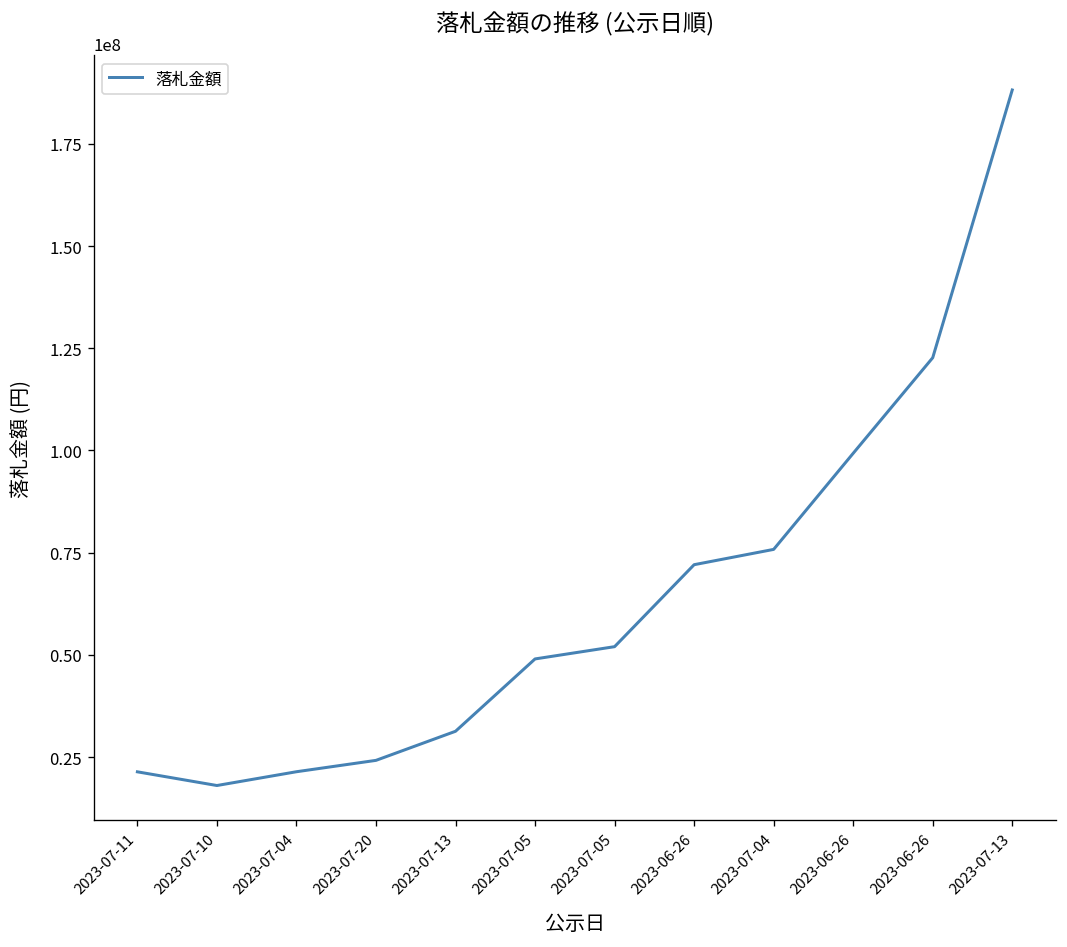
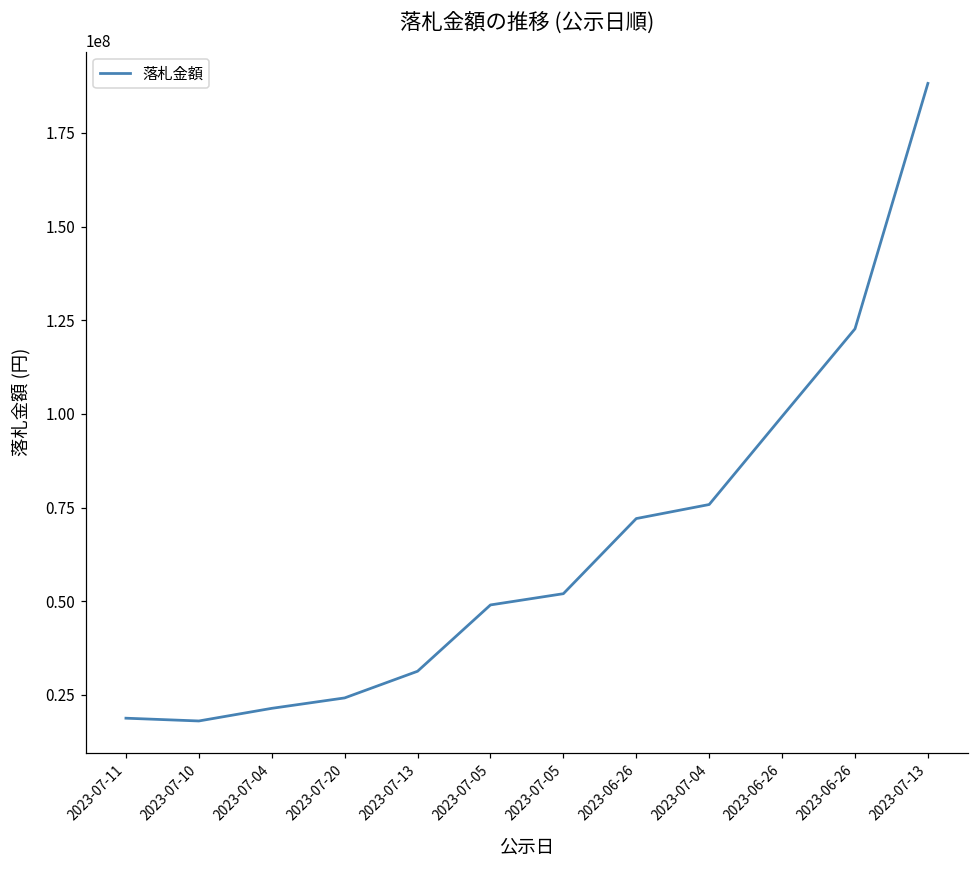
  {
-   "2023-07-11": 21000000,
+   "2023-07-11": 19000000,
    "2023-07-10": 18000000,
    "2023-07-20": 24000000
  }
